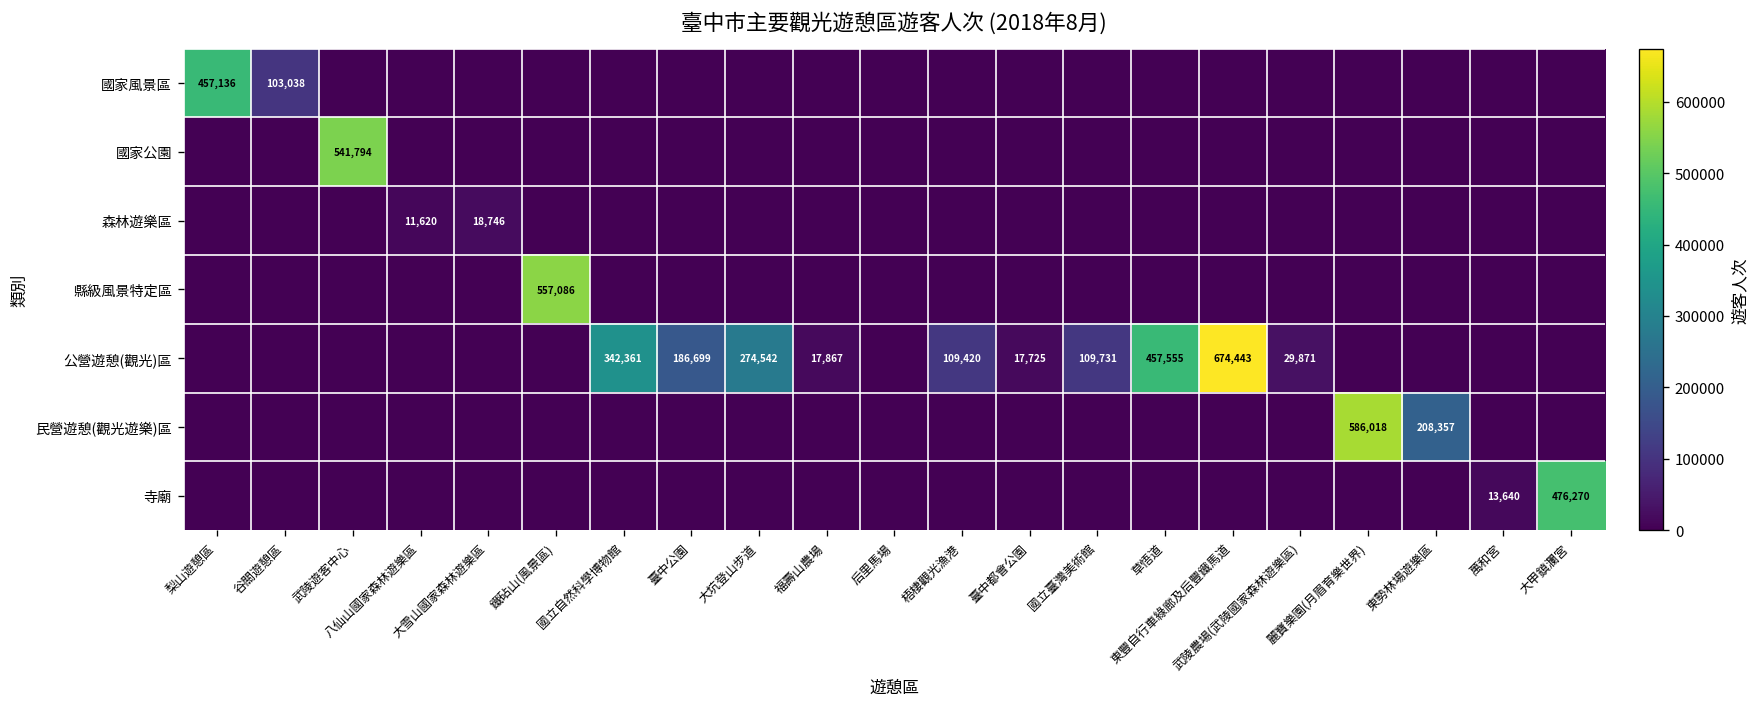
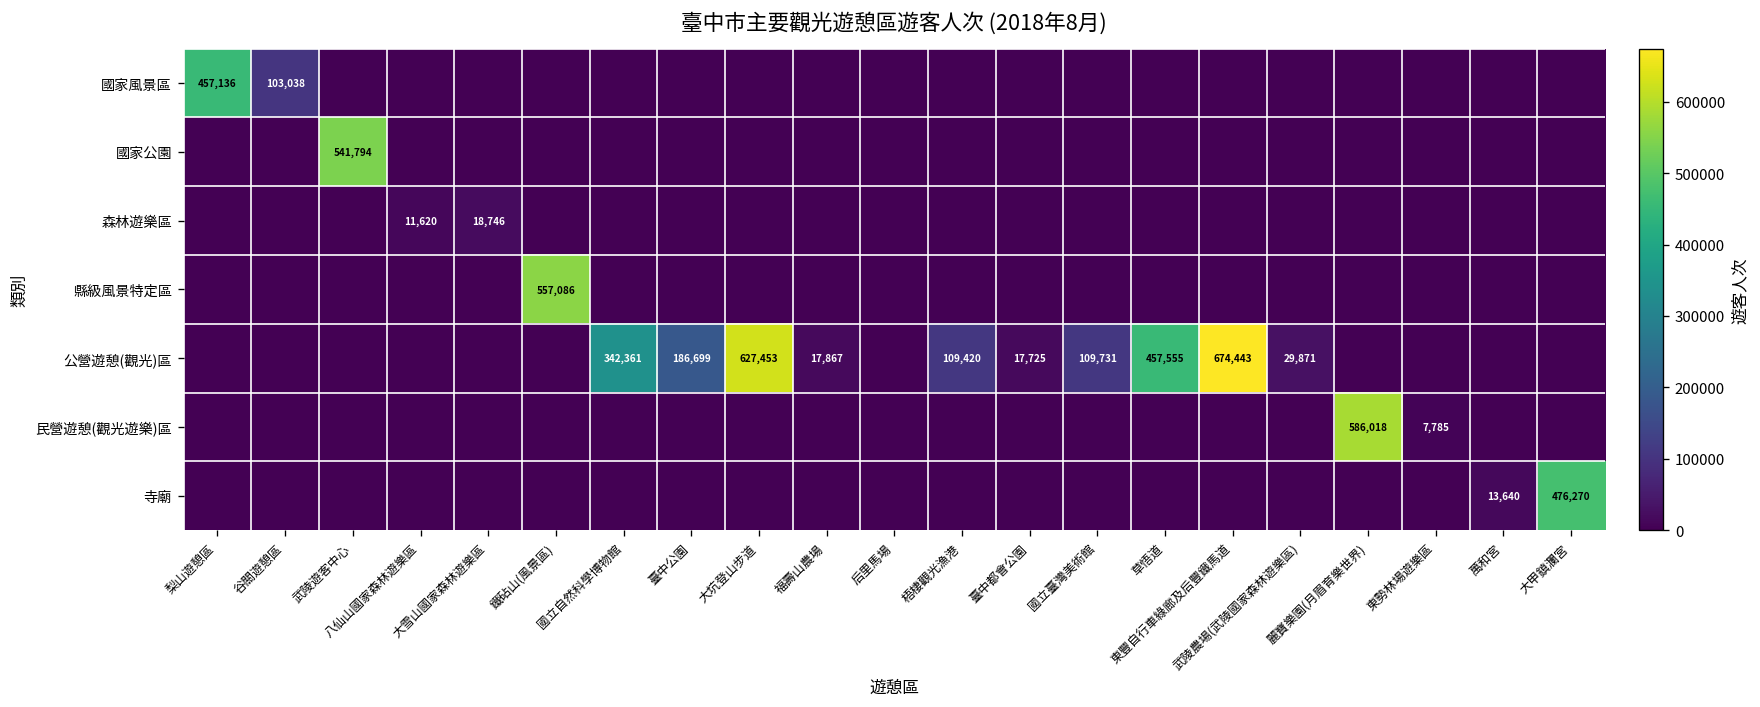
  {
    "國家風景區": {
      "梨山遊憩區": "457,136",
      "谷關遊憩區": "103,038"
    },
    "國家公園": {
      "武陵遊客中心": "541,794"
    },
    "森林遊樂區": {
      "八仙山國家森林遊樂區": "11,620",
      "大雪山國家森林遊樂區": "18,746"
    },
    "縣級風景特定區": {
      "鐵砧山(風景區)": "557,086"
    },
    "公營遊憩(觀光)區": {
      "國立自然科學博物館": "342,361",
      "臺中公園": "186,699",
-     "大坑登山步道": "274,542",
+     "大坑登山步道": "627,453",
      "福壽山農場": "17,867",
      "梧棲觀光漁港": "109,420",
      "臺中都會公園": "17,725",
      "國立臺灣美術館": "109,731",
      "草悟道": "457,555",
      "東豐自行車綠廊及后豐鐵馬道": "674,443",
      "武陵農場(武陵國家森林遊樂區)": "29,871"
    },
    "民營遊憩(觀光遊樂)區": {
      "麗寶樂園(月眉育樂世界)": "586,018",
-     "東勢林場遊樂區": "208,357"
+     "東勢林場遊樂區": "7,785"
    },
    "寺廟": {
      "萬和宮": "13,640",
      "大甲鎮瀾宮": "476,270"
    }
  }
